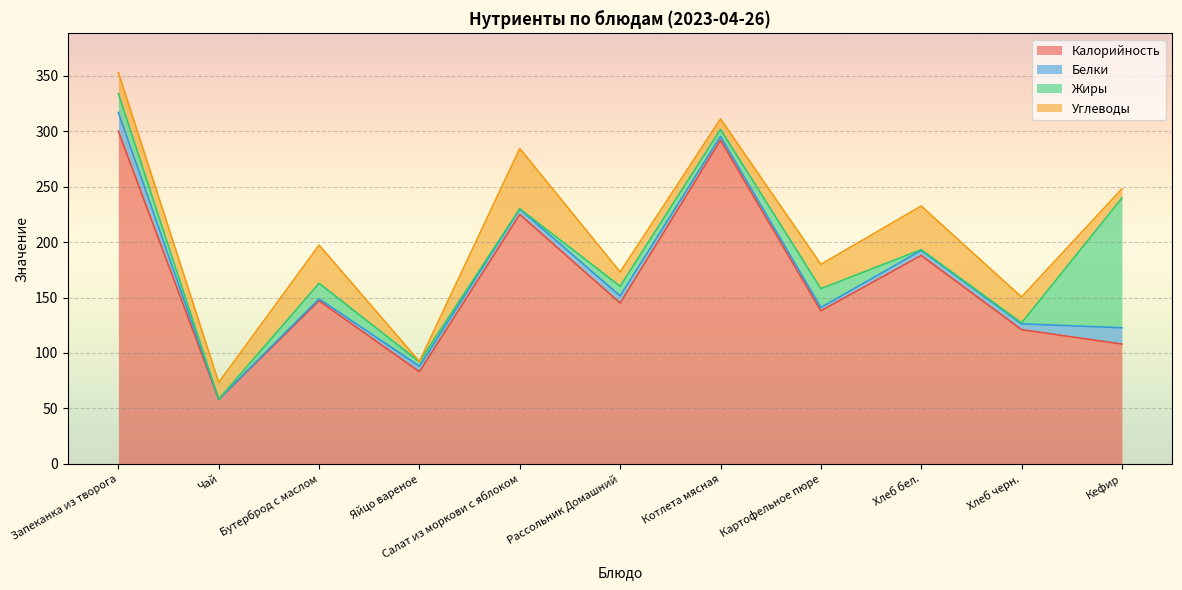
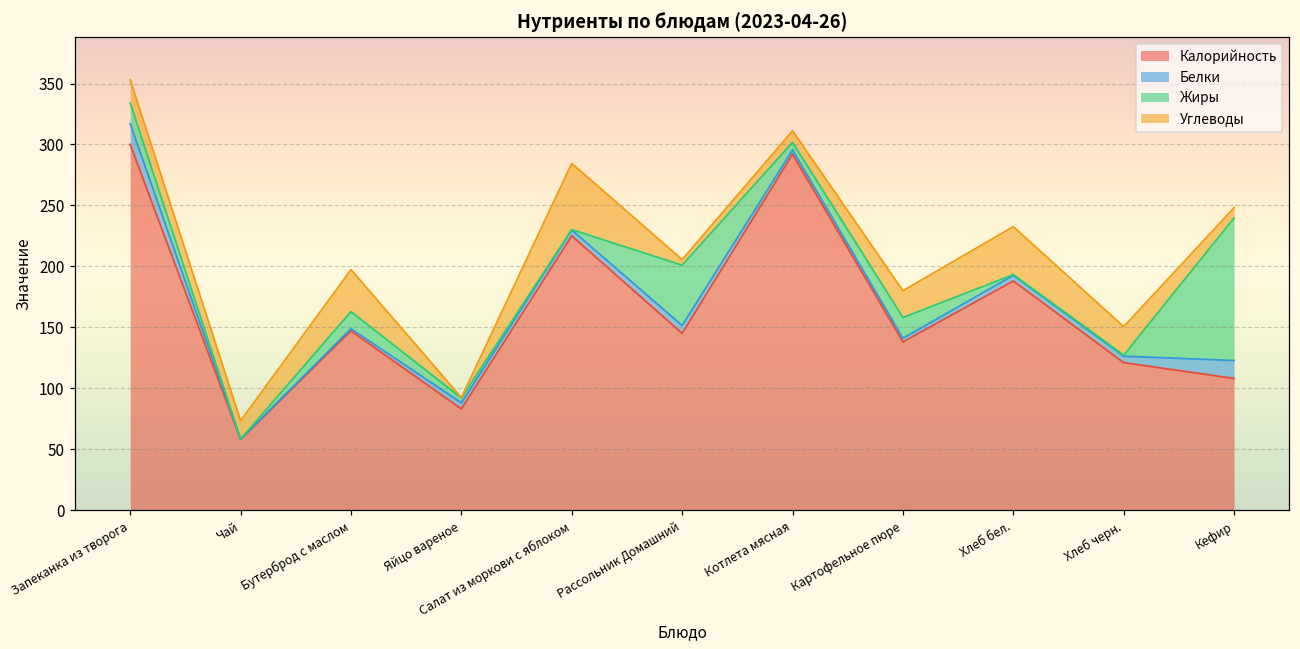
  {
    "Калорийность": {
      "Запеканка из творога": 300,
      "Яйцо вареное": 83,
      "Салат из моркови с яблоком": 225,
      "Рассольник Домашний": 145,
      "Котлета мясная": 292,
      "Картофельное пюре": 138,
      "Хлеб бел.": 188,
      "Хлеб черн.": 121,
      "Кефир": 108
    },
    "Белки": {
      "Запеканка из творога": 17,
      "Яйцо вареное": 5,
      "Рассольник Домашний": 6,
      "Котлета мясная": 3,
      "Картофельное пюре": 3,
      "Кефир": 15
    },
    "Жиры": {
      "Запеканка из творога": 17,
      "Бутерброд с маслом": 14,
-     "Рассольник Домашний": 9,
+     "Рассольник Домашний": 50,
      "Котлета мясная": 6,
      "Картофельное пюре": 17,
      "Кефир": 117
    },
    "Углеводы": {
      "Запеканка из творога": 19,
      "Чай": 15,
      "Бутерброд с маслом": 35,
      "Салат из моркови с яблоком": 54,
-     "Рассольник Домашний": 13,
+     "Рассольник Домашний": 5,
      "Котлета мясная": 9,
      "Картофельное пюре": 22,
      "Хлеб бел.": 39,
      "Хлеб черн.": 23,
      "Кефир": 8
    }
  }
